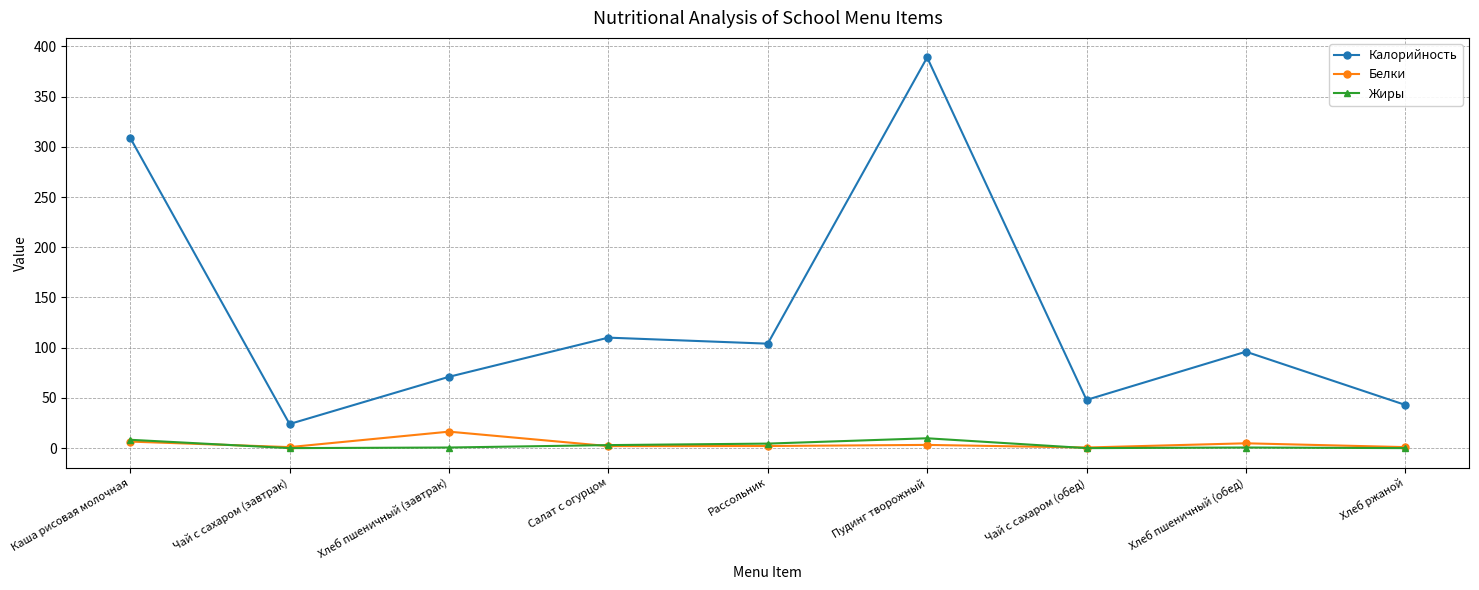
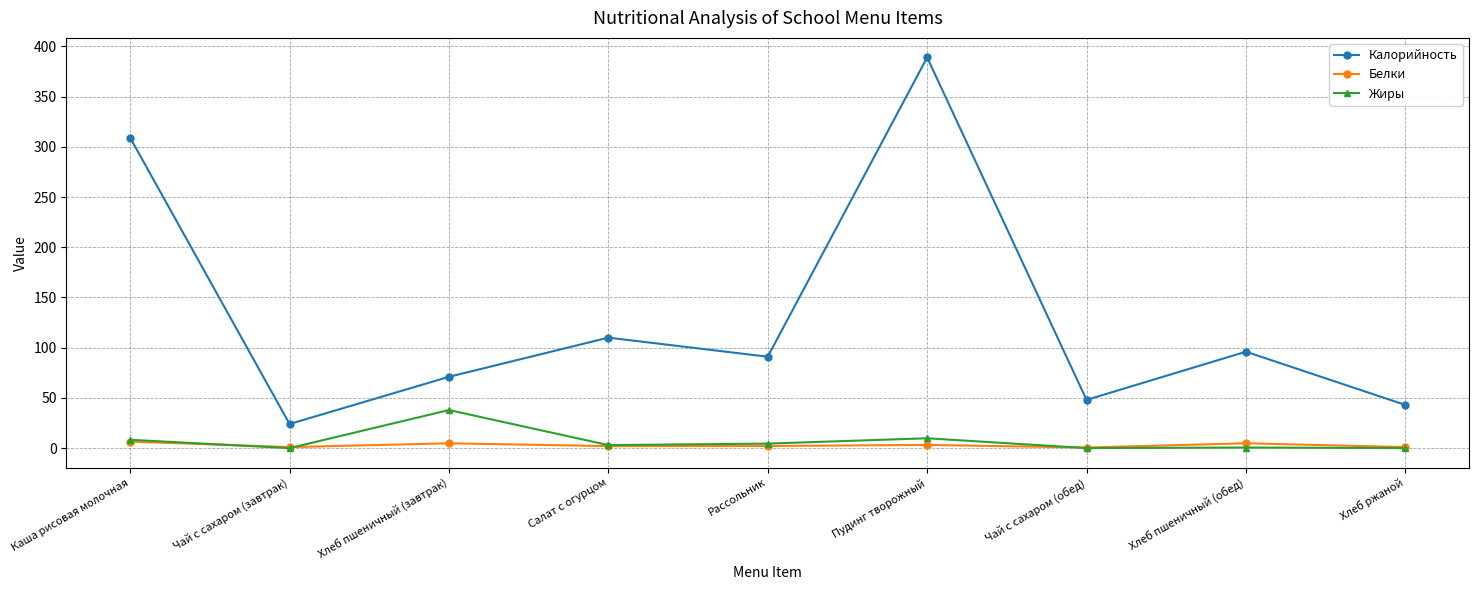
  {
    "Калорийность": {
      "Каша рисовая молочная": 309,
      "Чай с сахаром (завтрак)": 24,
      "Хлеб пшеничный (завтрак)": 71,
      "Салат с огурцом": 110,
-     "Рассольник": 104,
+     "Рассольник": 91,
      "Пудинг творожный": 389,
      "Чай с сахаром (обед)": 48,
      "Хлеб пшеничный (обед)": 96,
      "Хлеб ржаной": 43
    },
    "Белки": {
-     "Хлеб пшеничный (завтрак)": 16,
+     "Хлеб пшеничный (завтрак)": 5,
      "Пудинг творожный": 3,
      "Хлеб пшеничный (обед)": 5
    },
    "Жиры": {
-     "Хлеб пшеничный (завтрак)": 1,
+     "Хлеб пшеничный (завтрак)": 38,
      "Пудинг творожный": 10,
      "Хлеб пшеничный (обед)": 1
    }
  }
